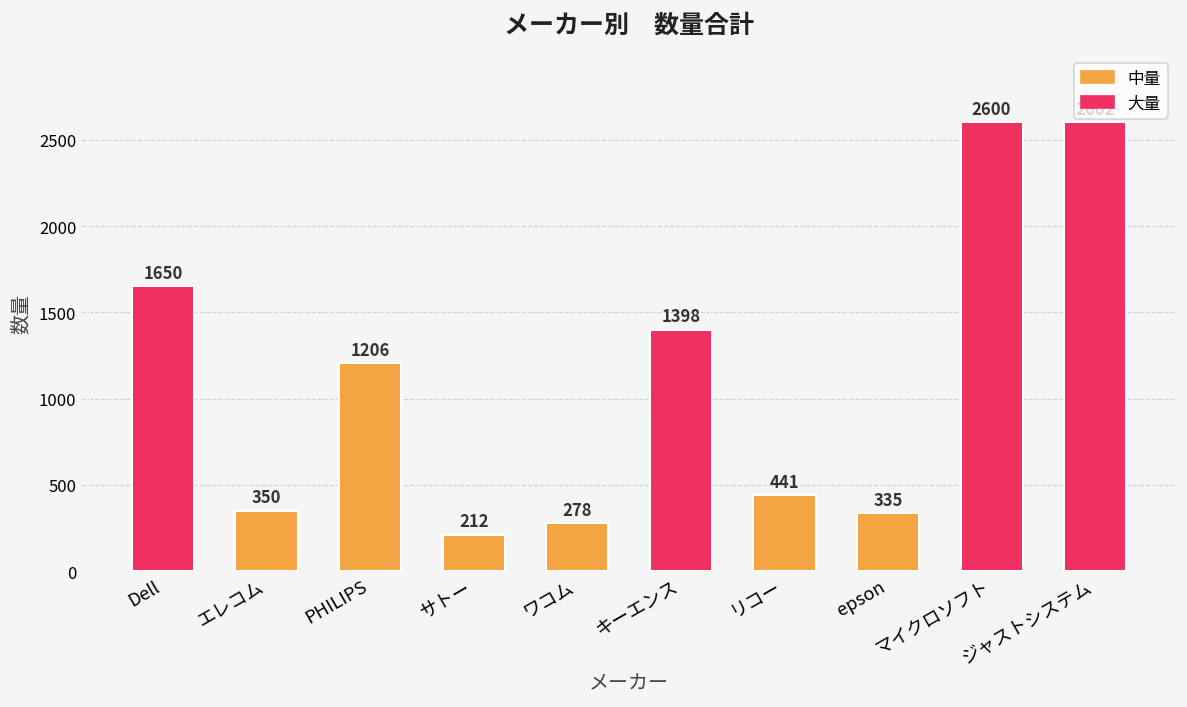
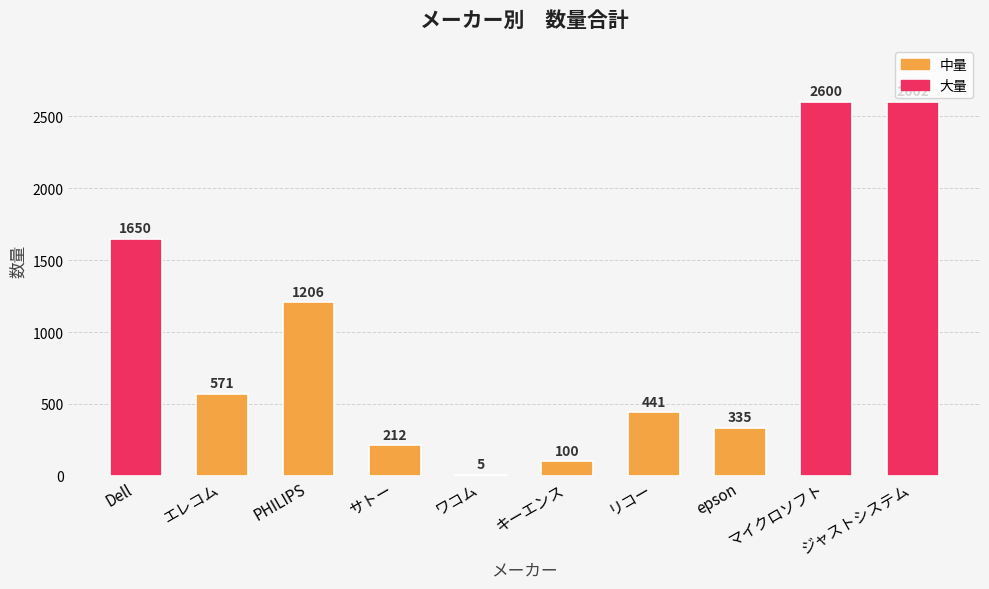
  {
    "Dell": 1650,
-   "エレコム": 350,
+   "エレコム": 571,
    "PHILIPS": 1206,
    "サトー": 212,
-   "ワコム": 278,
-   "キーエンス": 1398,
+   "ワコム": 5,
+   "キーエンス": 100,
    "リコー": 441,
    "epson": 335,
    "マイクロソフト": 2600
  }
